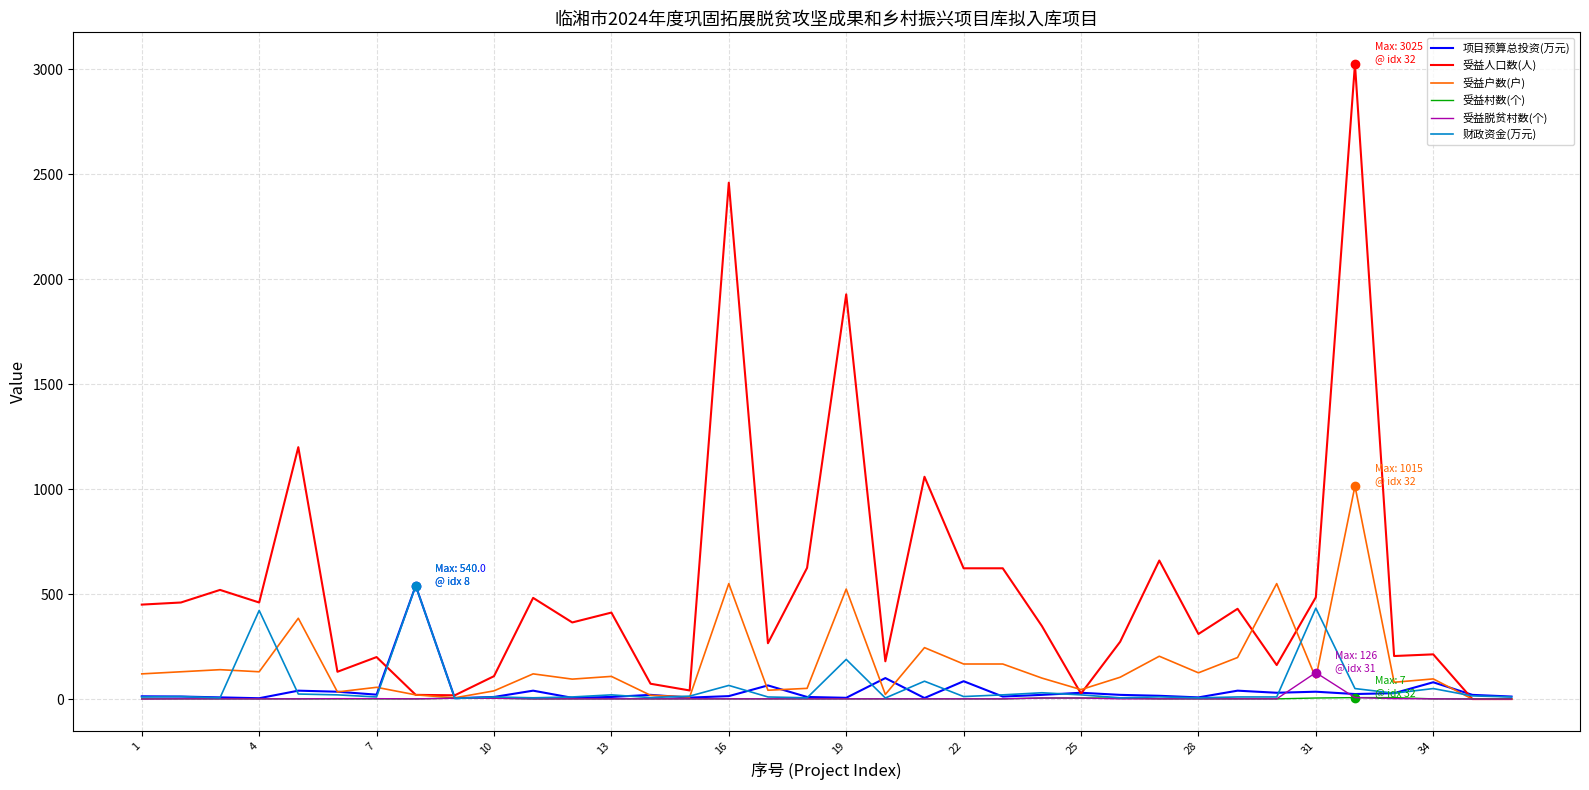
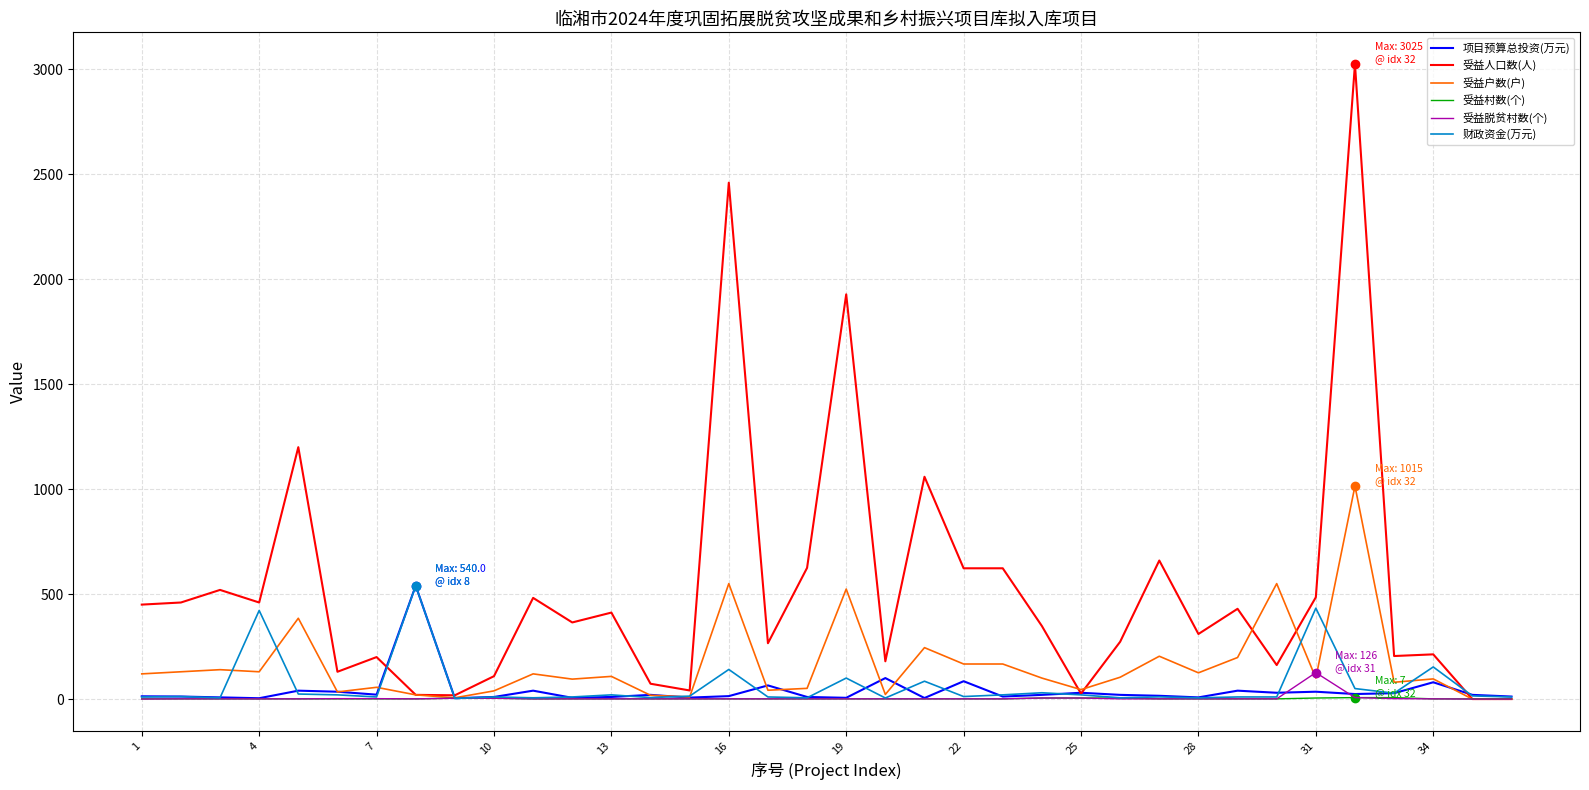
  {
    "财政资金(万元)": {
      "4": 420,
-     "16": 70,
-     "19": 190,
+     "16": 140,
+     "19": 100,
      "31": 430,
-     "34": 50
+     "34": 150
    }
  }
